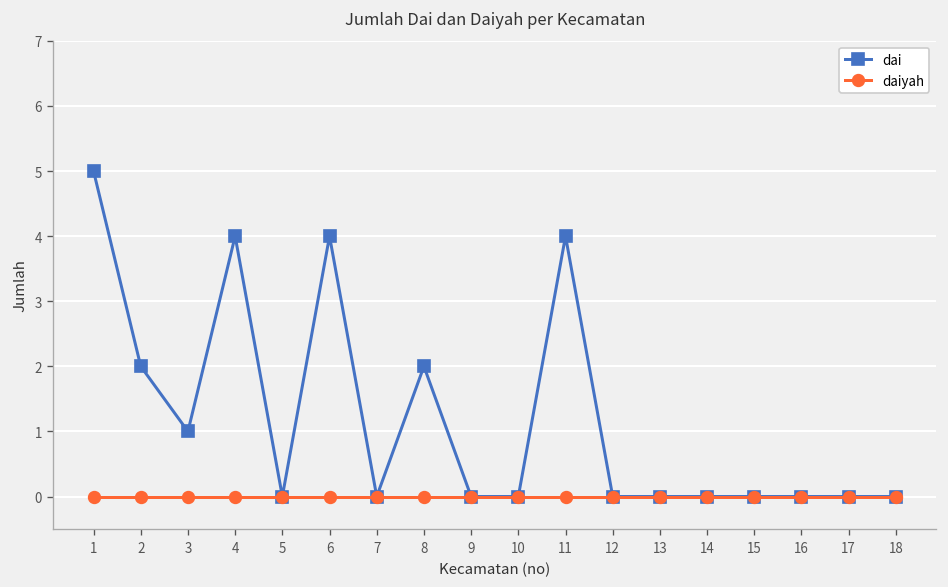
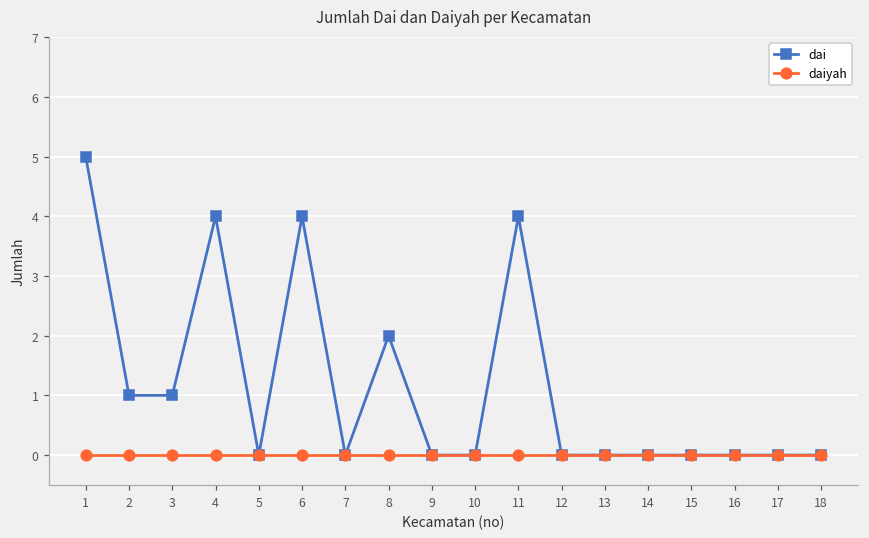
  {
    "dai": {
      "1": 5,
-     "2": 2,
+     "2": 1,
      "3": 1,
      "4": 4,
      "6": 4,
      "8": 2,
      "11": 4
    },
    "daiyah": {
      "1": 0,
      "2": 0,
      "3": 0,
      "4": 0,
      "6": 0,
      "8": 0,
      "11": 0
    }
  }
